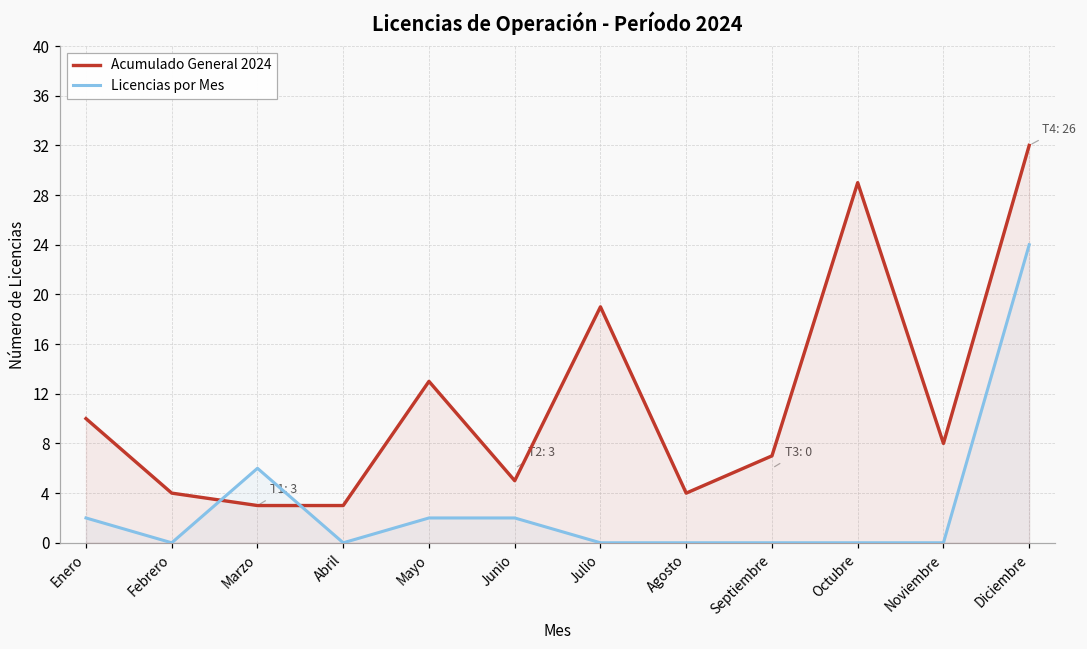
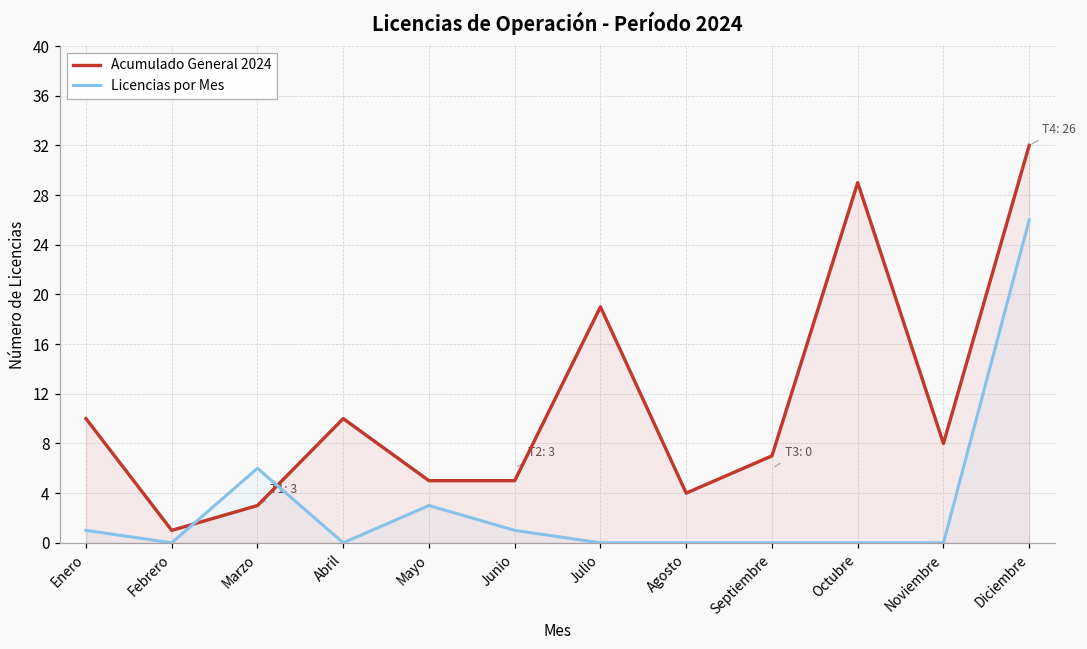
  {
    "Acumulado General 2024": {
      "Enero": 10,
-     "Febrero": 4,
-     "Abril": 3,
-     "Mayo": 13,
+     "Febrero": 1,
+     "Abril": 10,
+     "Mayo": 5,
      "Julio": 19,
      "Agosto": 4,
      "Octubre": 29,
      "Noviembre": 8
    },
    "Licencias por Mes": {
-     "Enero": 2,
+     "Enero": 1,
      "Febrero": 0,
      "Marzo": 6,
      "Abril": 0,
-     "Mayo": 2,
-     "Junio": 2,
+     "Mayo": 3,
+     "Junio": 1,
      "Julio": 0,
      "Agosto": 0,
      "Septiembre": 0,
      "Octubre": 0,
      "Noviembre": 0,
-     "Diciembre": 24
+     "Diciembre": 26
    }
  }
